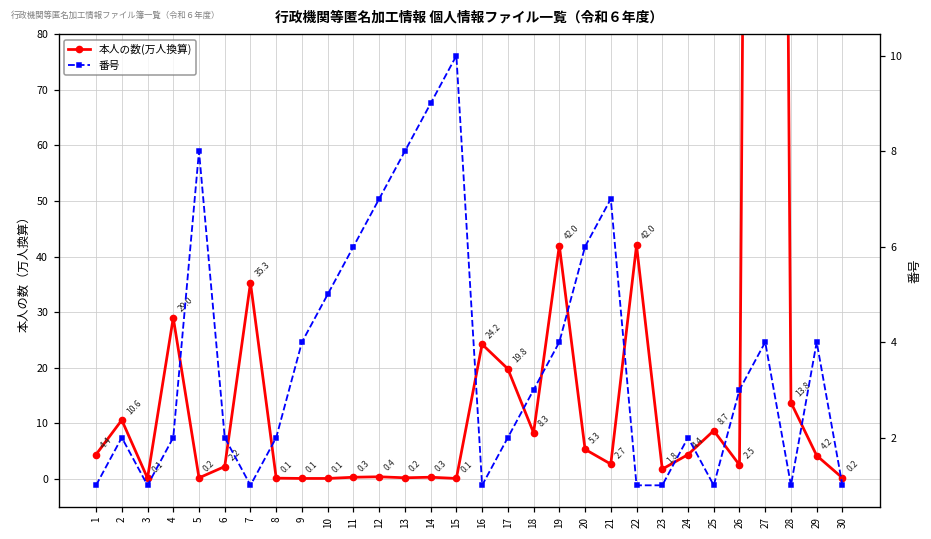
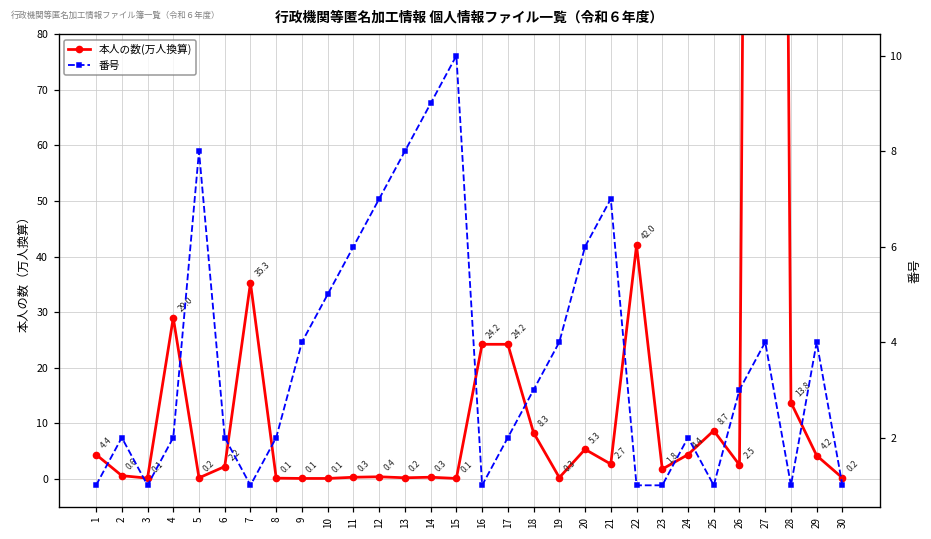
  {
    "本人の数(万人換算)": {
      "1": 4.4,
-     "2": 10.6,
+     "2": 0.6,
      "3": 0.1,
      "4": 29.0,
      "5": 0.2,
      "6": 2.2,
      "7": 35.3,
      "8": 0.1,
      "9": 0.1,
      "10": 0.1,
      "11": 0.3,
      "12": 0.4,
      "13": 0.2,
      "14": 0.3,
      "15": 0.1,
      "16": 24.2,
-     "17": 19.8,
+     "17": 24.2,
      "18": 8.3,
-     "19": 42.0,
+     "19": 0.3,
      "20": 5.3,
      "21": 2.7,
      "22": 42.0,
      "23": 1.8,
      "24": 4.4,
      "25": 8.7,
      "26": 2.5,
      "28": 13.8,
      "29": 4.2,
      "30": 0.2
    }
  }
